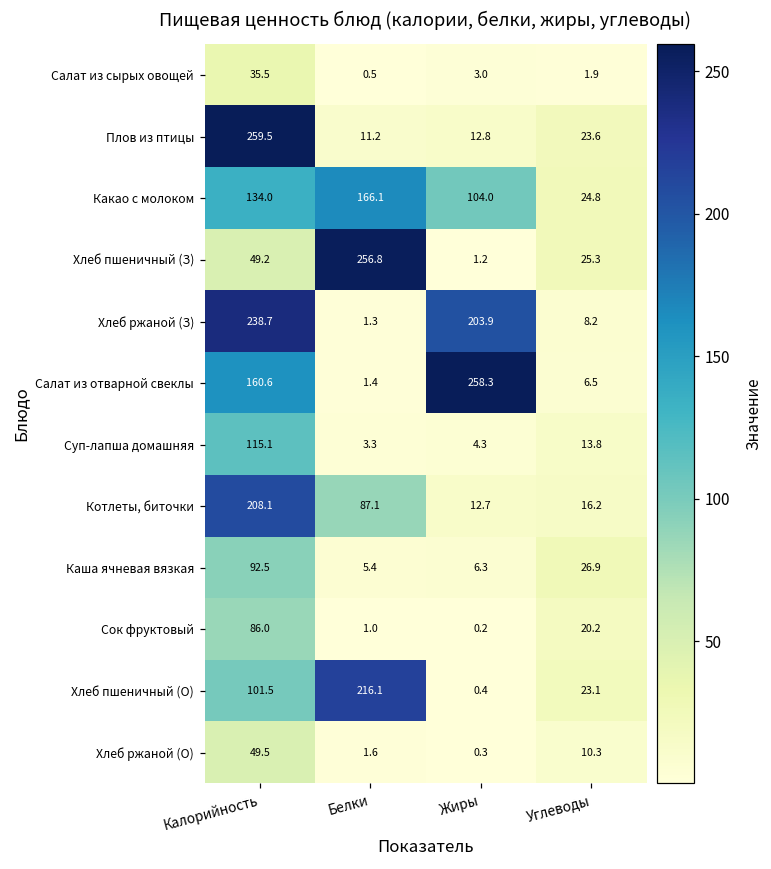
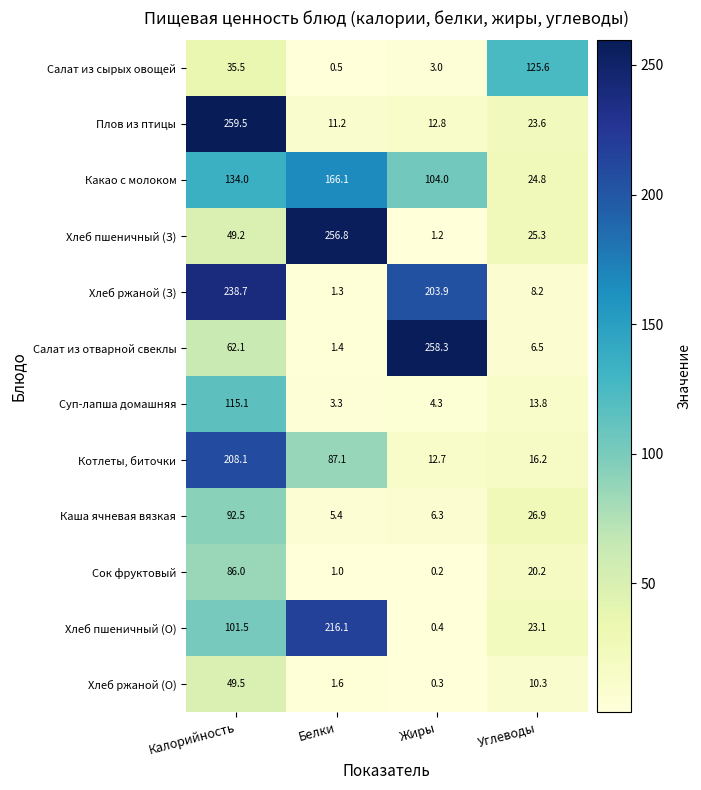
  {
    "Салат из сырых овощей": {
      "Калорийность": 35.5,
      "Белки": 0.5,
      "Жиры": 3.0,
-     "Углеводы": 1.9
+     "Углеводы": 125.6
    },
    "Плов из птицы": {
      "Калорийность": 259.5,
      "Белки": 11.2,
      "Жиры": 12.8,
      "Углеводы": 23.6
    },
    "Какао с молоком": {
      "Калорийность": 134.0,
      "Белки": 166.1,
      "Жиры": 104.0,
      "Углеводы": 24.8
    },
    "Хлеб пшеничный (З)": {
      "Калорийность": 49.2,
      "Белки": 256.8,
      "Жиры": 1.2,
      "Углеводы": 25.3
    },
    "Хлеб ржаной (З)": {
      "Калорийность": 238.7,
      "Белки": 1.3,
      "Жиры": 203.9,
      "Углеводы": 8.2
    },
    "Салат из отварной свеклы": {
-     "Калорийность": 160.6,
+     "Калорийность": 62.1,
      "Белки": 1.4,
      "Жиры": 258.3,
      "Углеводы": 6.5
    },
    "Суп-лапша домашняя": {
      "Калорийность": 115.1,
      "Белки": 3.3,
      "Жиры": 4.3,
      "Углеводы": 13.8
    },
    "Котлеты, биточки": {
      "Калорийность": 208.1,
      "Белки": 87.1,
      "Жиры": 12.7,
      "Углеводы": 16.2
    },
    "Каша ячневая вязкая": {
      "Калорийность": 92.5,
      "Белки": 5.4,
      "Жиры": 6.3,
      "Углеводы": 26.9
    },
    "Сок фруктовый": {
      "Калорийность": 86.0,
      "Белки": 1.0,
      "Жиры": 0.2,
      "Углеводы": 20.2
    },
    "Хлеб пшеничный (О)": {
      "Калорийность": 101.5,
      "Белки": 216.1,
      "Жиры": 0.4,
      "Углеводы": 23.1
    },
    "Хлеб ржаной (О)": {
      "Калорийность": 49.5,
      "Белки": 1.6,
      "Жиры": 0.3,
      "Углеводы": 10.3
    }
  }
